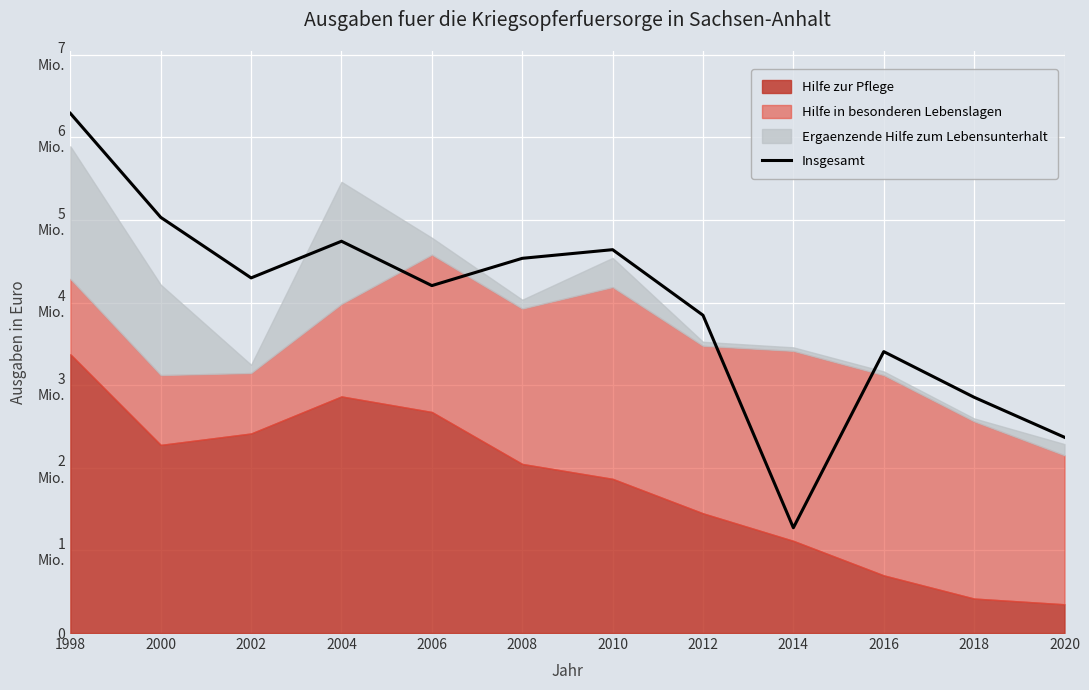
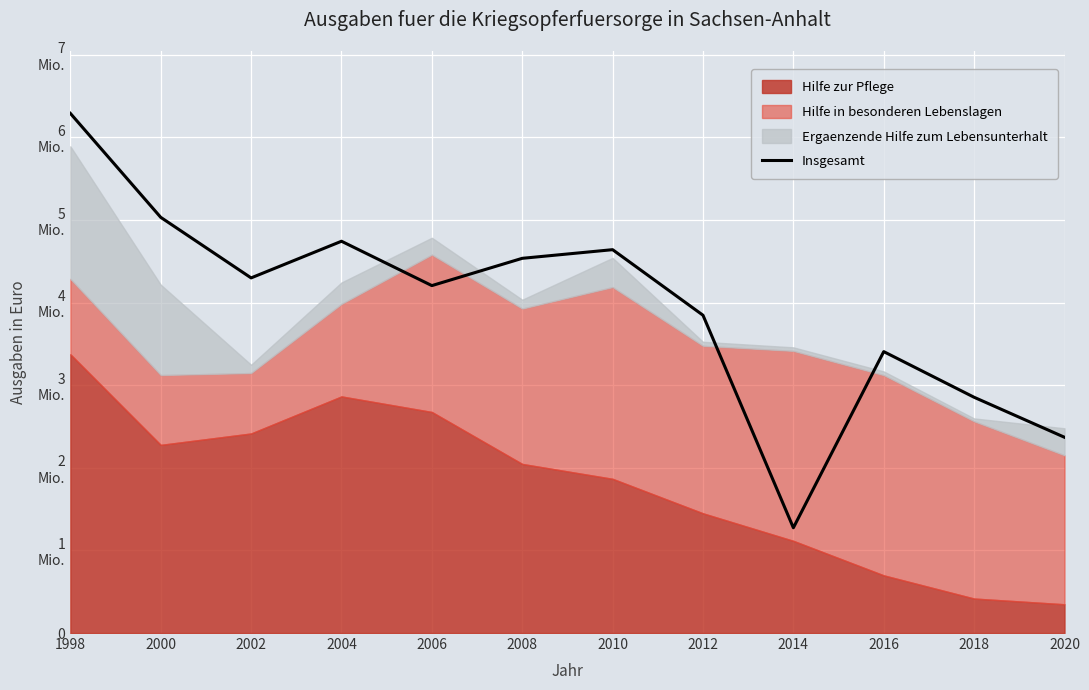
  {
    "Insgesamt": {
      "1998": "6.3 Mio.",
      "2000": "5.0 Mio.",
      "2002": "4.3 Mio.",
      "2004": "4.7 Mio.",
      "2006": "4.2 Mio.",
      "2008": "4.5 Mio.",
      "2010": "4.6 Mio.",
      "2012": "3.8 Mio.",
      "2014": "1.3 Mio.",
      "2016": "3.4 Mio.",
      "2018": "2.9 Mio.",
      "2020": "2.4 Mio."
    },
    "Ergaenzende Hilfe zum Lebensunterhalt": {
      "1998": "1.6 Mio.",
      "2000": "1.1 Mio.",
      "2002": "0.1 Mio.",
-     "2004": "1.5 Mio.",
+     "2004": "0.3 Mio.",
      "2006": "0.2 Mio.",
      "2008": "0.1 Mio.",
      "2010": "0.4 Mio.",
      "2012": "0.0 Mio.",
      "2014": "0.0 Mio.",
      "2016": "0.0 Mio.",
      "2018": "0.0 Mio.",
-     "2020": "0.1 Mio."
+     "2020": "0.3 Mio."
    }
  }
